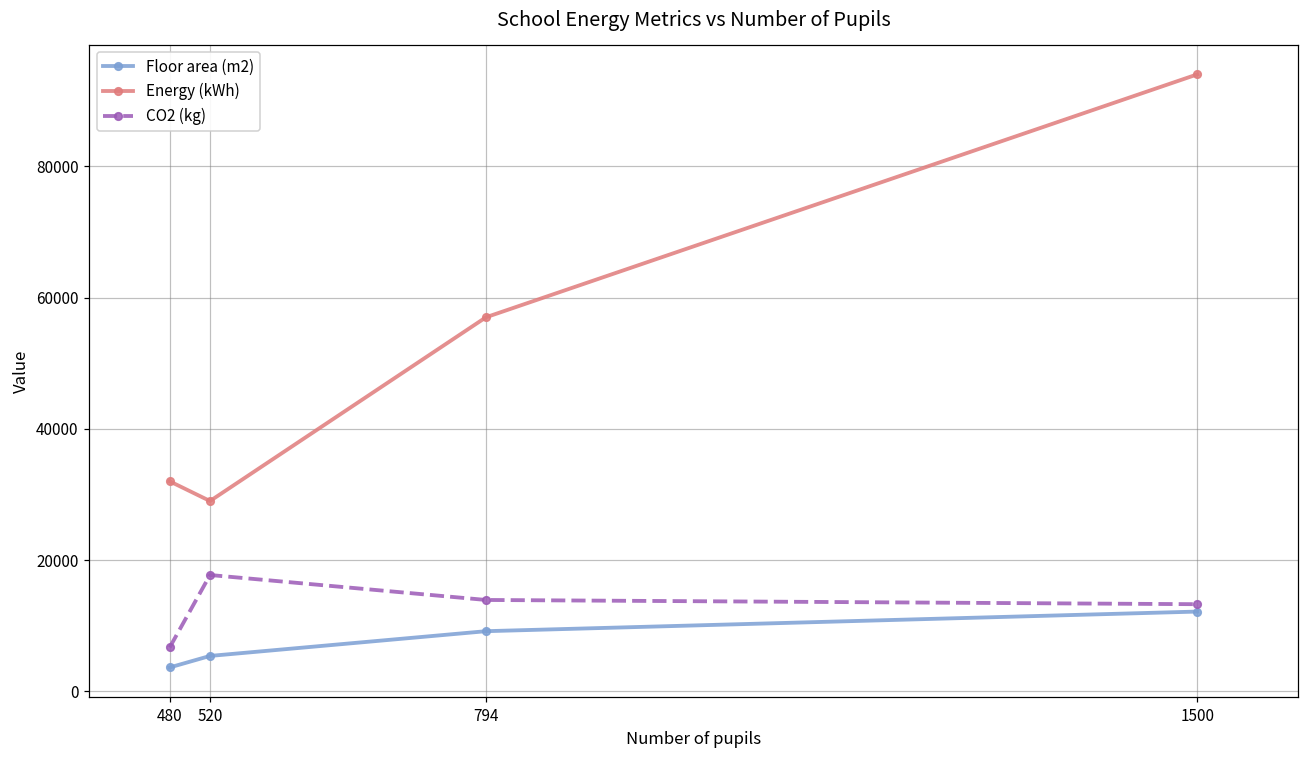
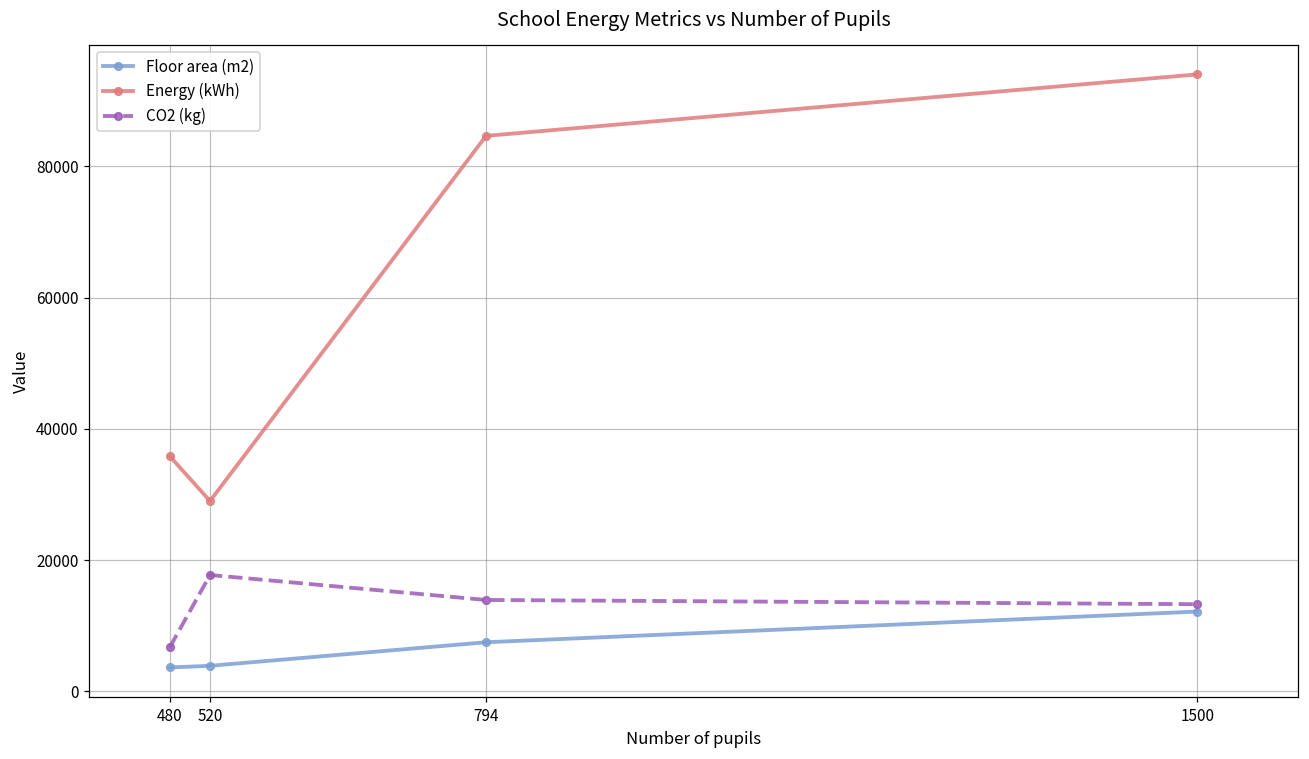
  {
    "Floor area (m2)": {
      "480": 4000,
-     "520": 5000,
-     "794": 9000,
+     "520": 4000,
+     "794": 7000,
      "1500": 12000
    },
    "Energy (kWh)": {
-     "480": 32000,
+     "480": 36000,
      "520": 29000,
-     "794": 57000,
+     "794": 85000,
      "1500": 94000
    },
    "CO2 (kg)": {
      "480": 7000,
      "520": 18000,
      "794": 14000,
      "1500": 13000
    }
  }
